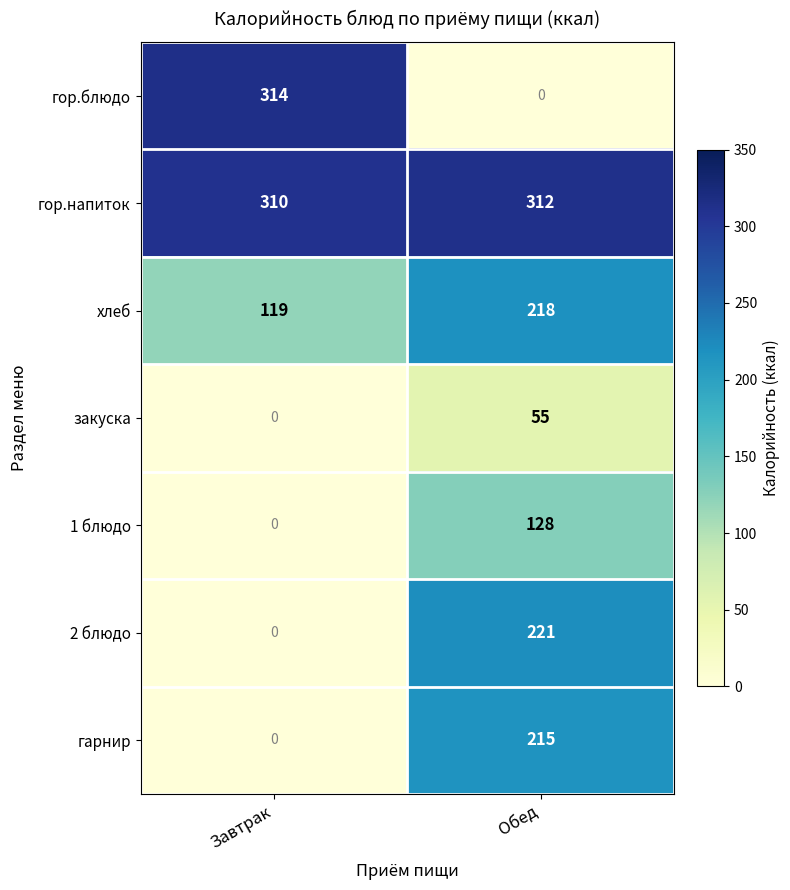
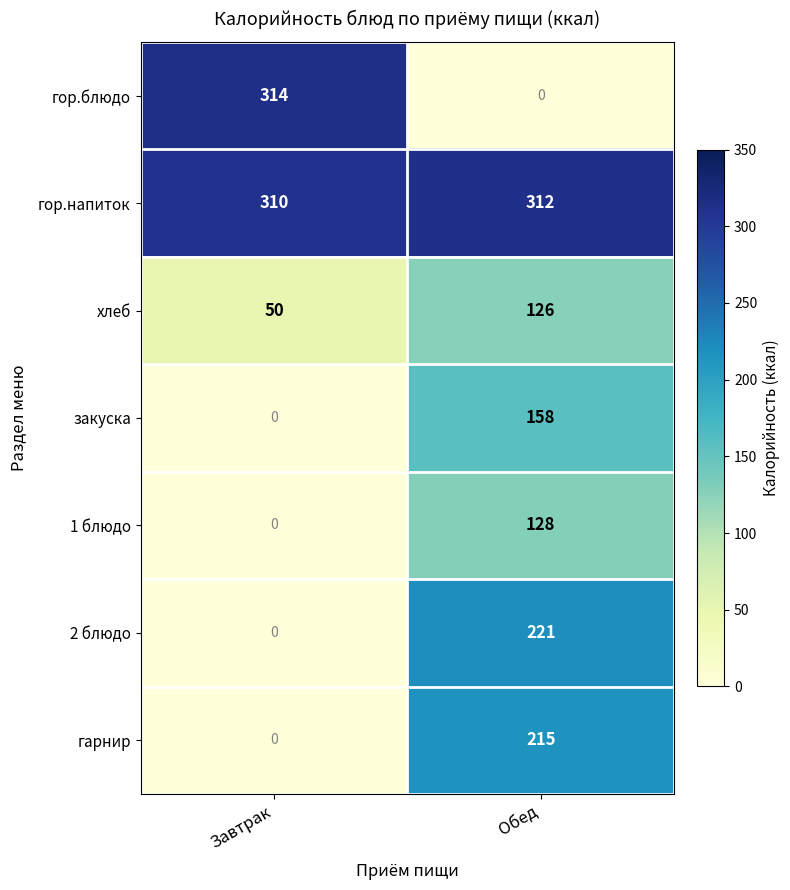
  {
    "гор.блюдо": {
      "Завтрак": 314,
      "Обед": 0
    },
    "гор.напиток": {
      "Завтрак": 310,
      "Обед": 312
    },
    "хлеб": {
-     "Завтрак": 119,
-     "Обед": 218
+     "Завтрак": 50,
+     "Обед": 126
    },
    "закуска": {
      "Завтрак": 0,
-     "Обед": 55
+     "Обед": 158
    },
    "1 блюдо": {
      "Завтрак": 0,
      "Обед": 128
    },
    "2 блюдо": {
      "Завтрак": 0,
      "Обед": 221
    },
    "гарнир": {
      "Завтрак": 0,
      "Обед": 215
    }
  }
